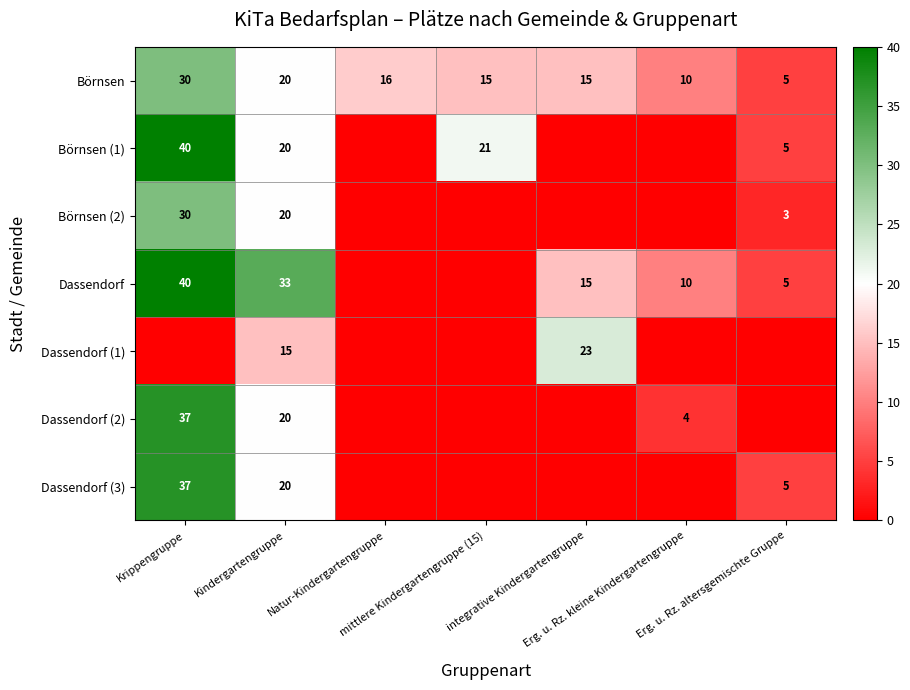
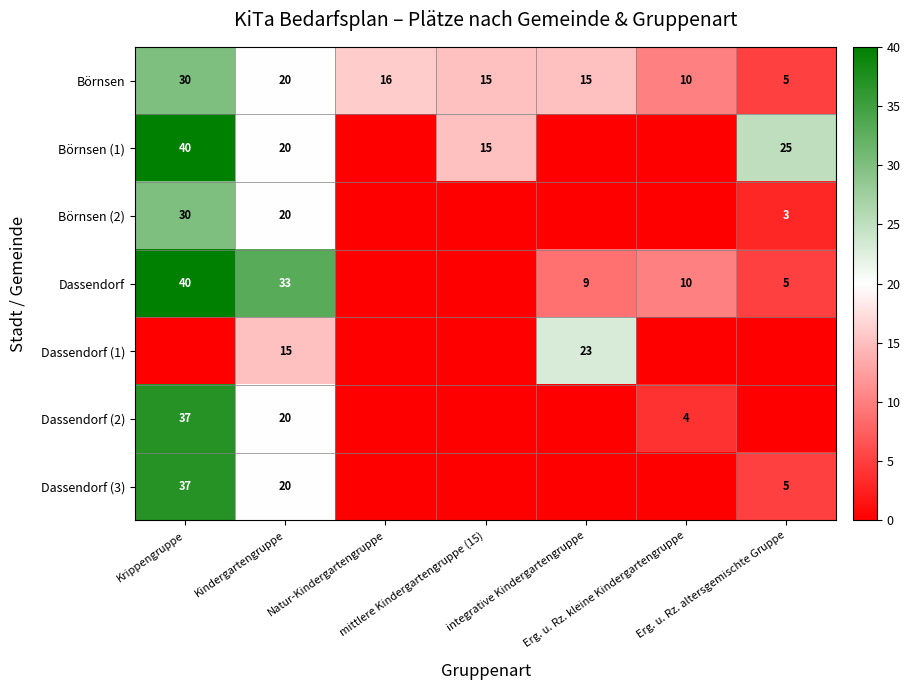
  {
    "Börnsen": {
      "Krippengruppe": 30,
      "Kindergartengruppe": 20,
      "Natur-Kindergartengruppe": 16,
      "mittlere Kindergartengruppe (15)": 15,
      "integrative Kindergartengruppe": 15,
      "Erg. u. Rz. kleine Kindergartengruppe": 10,
      "Erg. u. Rz. altersgemischte Gruppe": 5
    },
    "Börnsen (1)": {
      "Krippengruppe": 40,
      "Kindergartengruppe": 20,
-     "mittlere Kindergartengruppe (15)": 21,
-     "Erg. u. Rz. altersgemischte Gruppe": 5
+     "mittlere Kindergartengruppe (15)": 15,
+     "Erg. u. Rz. altersgemischte Gruppe": 25
    },
    "Börnsen (2)": {
      "Krippengruppe": 30,
      "Kindergartengruppe": 20,
      "Erg. u. Rz. altersgemischte Gruppe": 3
    },
    "Dassendorf": {
      "Krippengruppe": 40,
      "Kindergartengruppe": 33,
-     "integrative Kindergartengruppe": 15,
+     "integrative Kindergartengruppe": 9,
      "Erg. u. Rz. kleine Kindergartengruppe": 10,
      "Erg. u. Rz. altersgemischte Gruppe": 5
    },
    "Dassendorf (1)": {
      "Kindergartengruppe": 15,
      "integrative Kindergartengruppe": 23
    },
    "Dassendorf (2)": {
      "Krippengruppe": 37,
      "Kindergartengruppe": 20,
      "Erg. u. Rz. kleine Kindergartengruppe": 4
    },
    "Dassendorf (3)": {
      "Krippengruppe": 37,
      "Kindergartengruppe": 20,
      "Erg. u. Rz. altersgemischte Gruppe": 5
    }
  }
